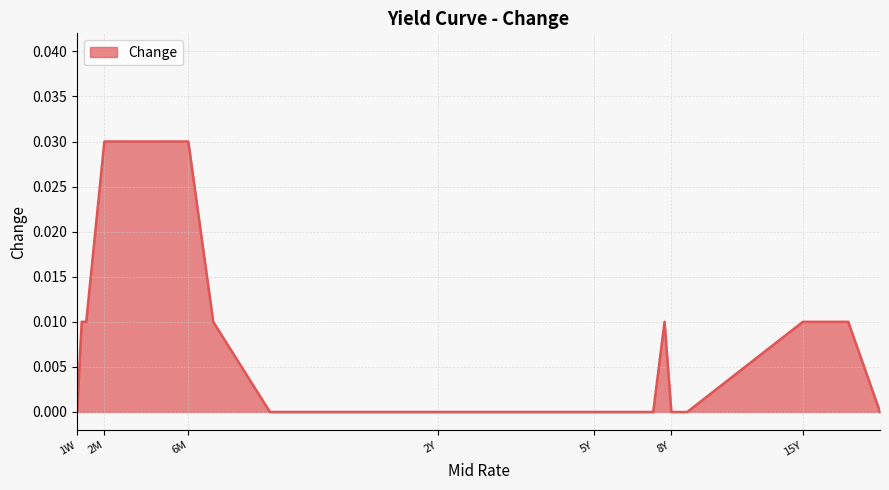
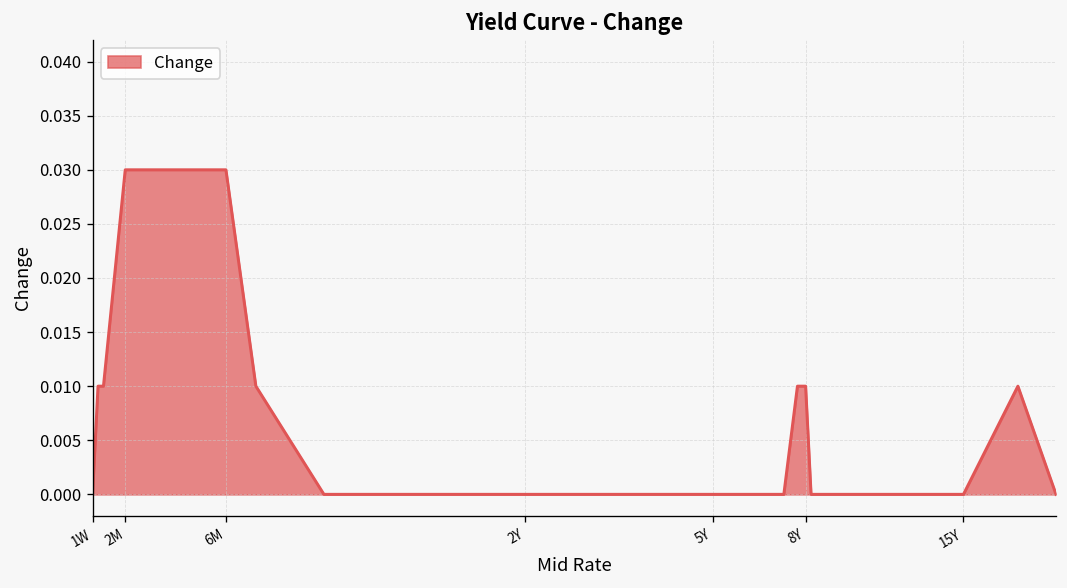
  {
    "1W": 0.00,
    "2M": 0.03,
    "6M": 0.03,
    "2Y": 0.00,
    "5Y": 0.00,
-   "8Y": 0.00,
-   "15Y": 0.01
+   "8Y": 0.01,
+   "15Y": 0.00
  }
